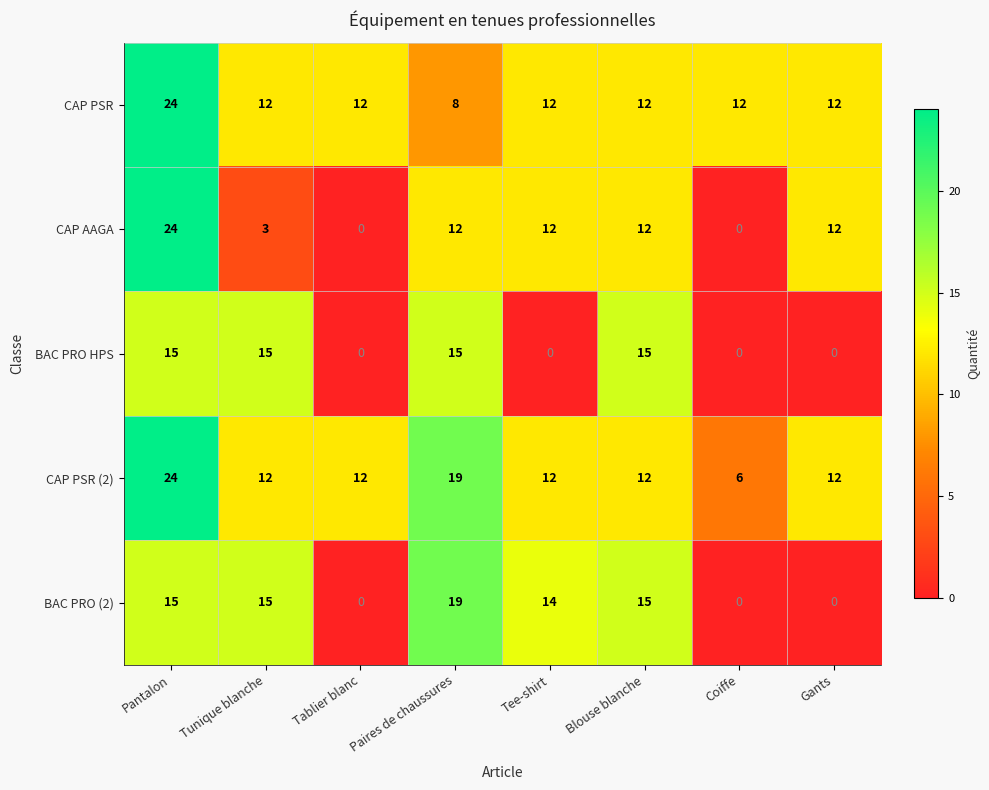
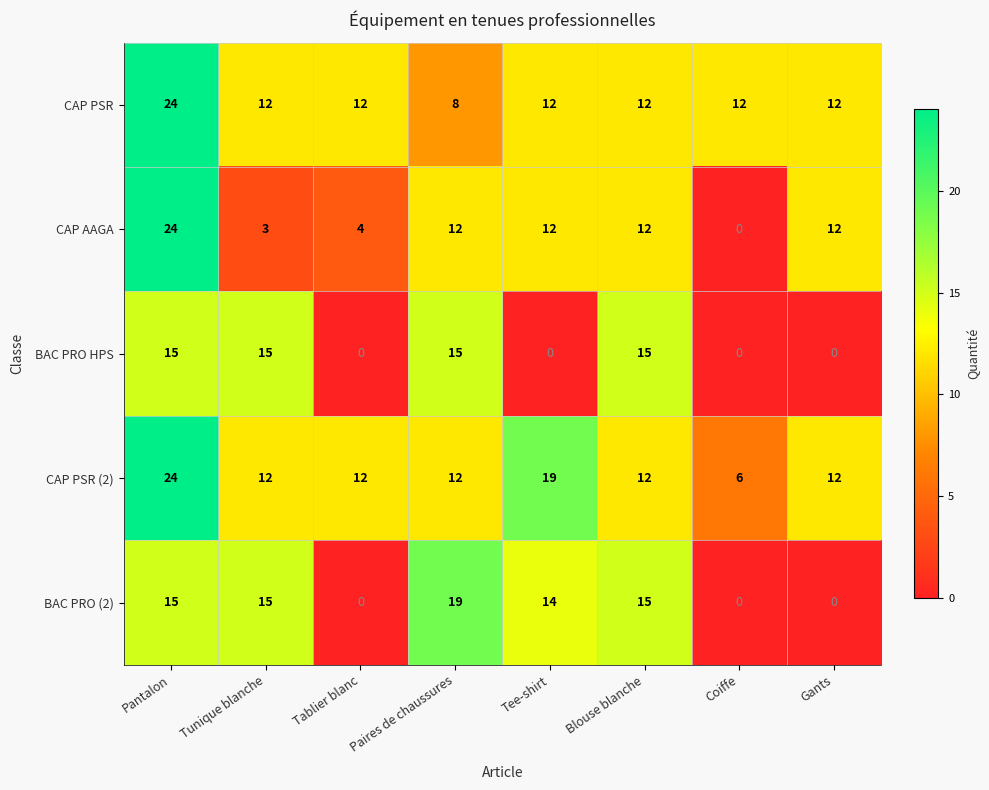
  {
    "CAP PSR": {
      "Pantalon": 24,
      "Tunique blanche": 12,
      "Tablier blanc": 12,
      "Paires de chaussures": 8,
      "Tee-shirt": 12,
      "Blouse blanche": 12,
      "Coiffe": 12,
      "Gants": 12
    },
    "CAP AAGA": {
      "Pantalon": 24,
      "Tunique blanche": 3,
-     "Tablier blanc": 0,
+     "Tablier blanc": 4,
      "Paires de chaussures": 12,
      "Tee-shirt": 12,
      "Blouse blanche": 12,
      "Coiffe": 0,
      "Gants": 12
    },
    "BAC PRO HPS": {
      "Pantalon": 15,
      "Tunique blanche": 15,
      "Tablier blanc": 0,
      "Paires de chaussures": 15,
      "Tee-shirt": 0,
      "Blouse blanche": 15,
      "Coiffe": 0,
      "Gants": 0
    },
    "CAP PSR (2)": {
      "Pantalon": 24,
      "Tunique blanche": 12,
      "Tablier blanc": 12,
-     "Paires de chaussures": 19,
-     "Tee-shirt": 12,
+     "Paires de chaussures": 12,
+     "Tee-shirt": 19,
      "Blouse blanche": 12,
      "Coiffe": 6,
      "Gants": 12
    },
    "BAC PRO (2)": {
      "Pantalon": 15,
      "Tunique blanche": 15,
      "Tablier blanc": 0,
      "Paires de chaussures": 19,
      "Tee-shirt": 14,
      "Blouse blanche": 15,
      "Coiffe": 0,
      "Gants": 0
    }
  }
